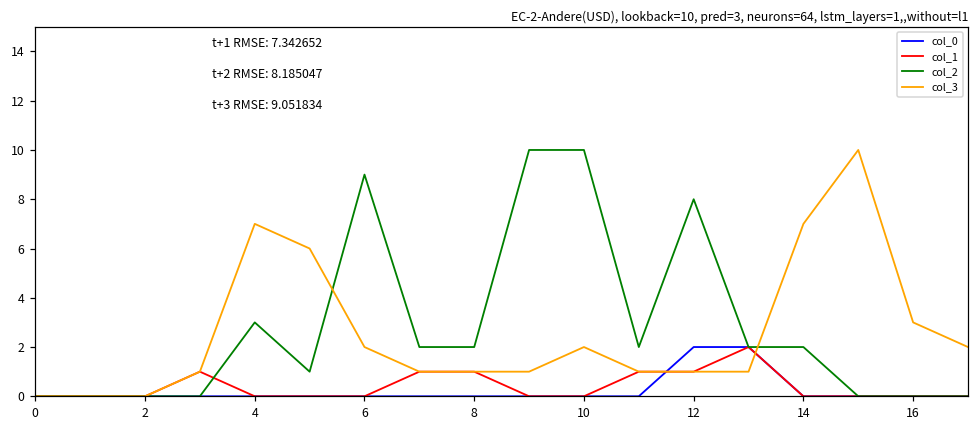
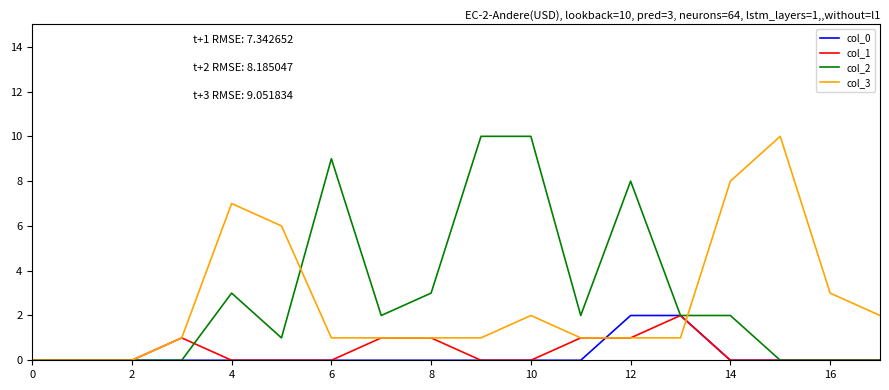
  {
    "col_0": {
      "8": 0,
      "12": 2
    },
    "col_2": {
      "4": 3,
      "6": 9,
-     "8": 2,
+     "8": 3,
      "10": 10,
      "12": 8,
      "14": 2
    },
    "col_3": {
      "4": 7,
-     "6": 2,
+     "6": 1,
      "10": 2,
-     "14": 7,
+     "14": 8,
      "16": 3
    }
  }
